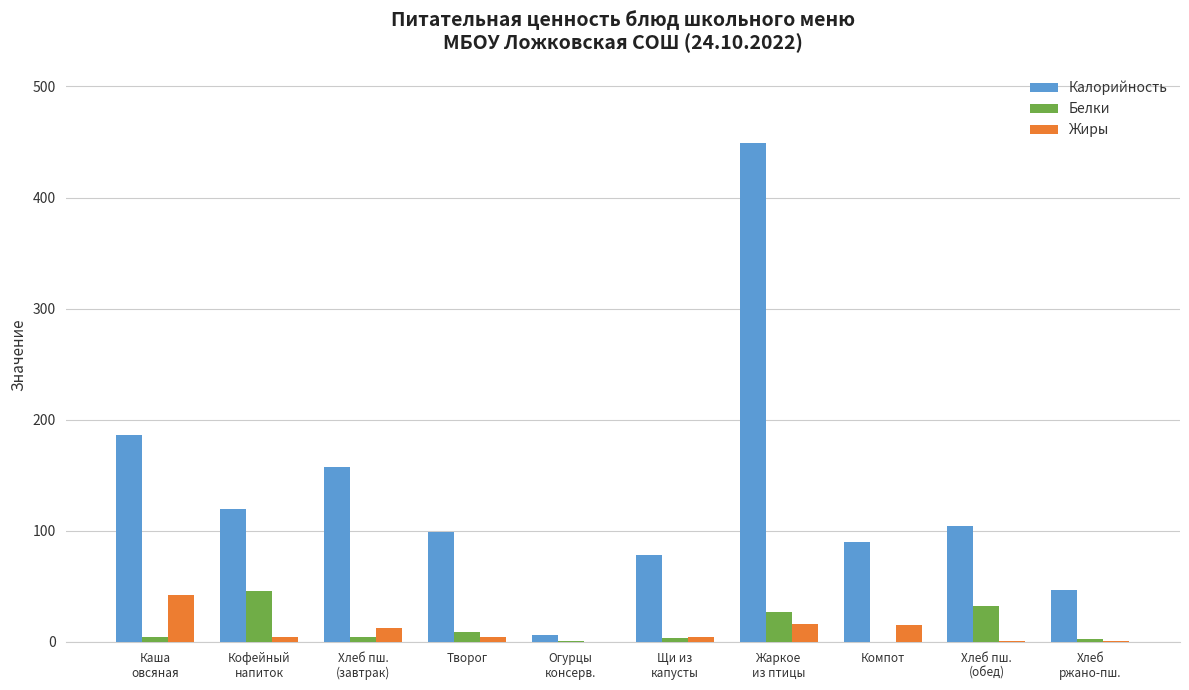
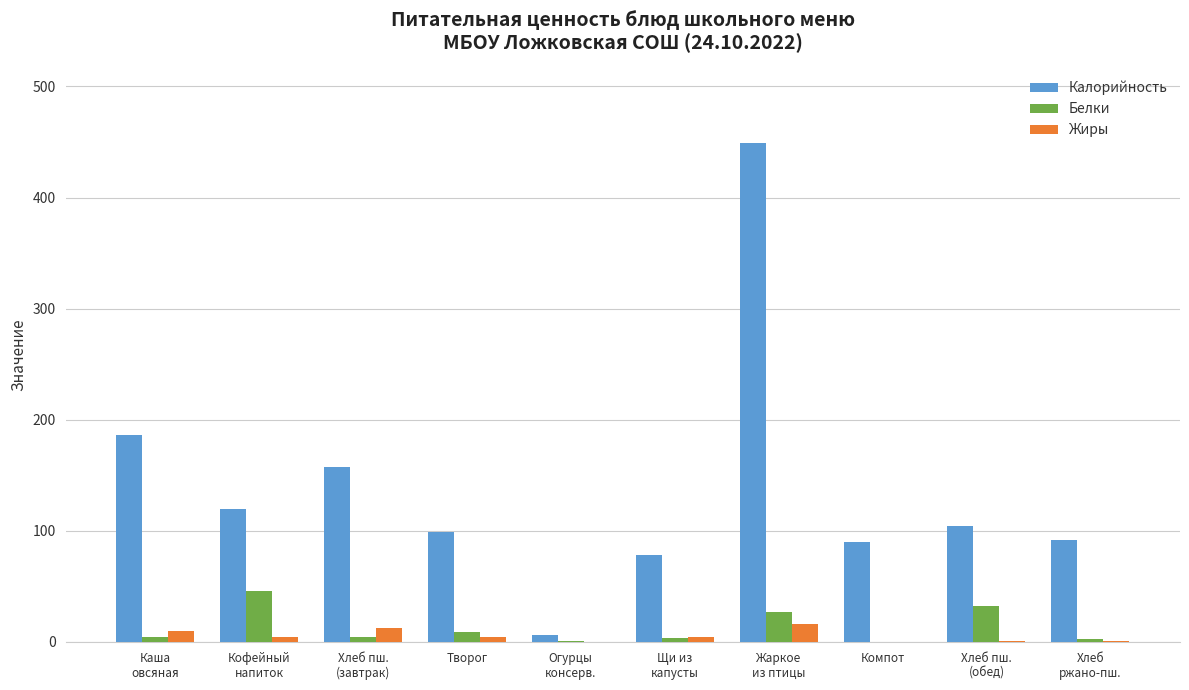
  {
    "Калорийность": {
      "Каша овсяная": 187,
      "Кофейный напиток": 120,
      "Хлеб пш. (завтрак)": 157,
      "Творог": 99,
      "Огурцы консерв.": 7,
      "Щи из капусты": 78,
      "Жаркое из птицы": 449,
      "Компот": 90,
      "Хлеб пш. (обед)": 105,
-     "Хлеб ржано-пш.": 46
+     "Хлеб ржано-пш.": 92
    },
    "Белки": {
      "Каша овсяная": 4,
      "Кофейный напиток": 46,
      "Хлеб пш. (завтрак)": 5,
      "Творог": 9,
      "Щи из капусты": 3,
      "Жаркое из птицы": 27,
      "Хлеб пш. (обед)": 32
    },
    "Жиры": {
-     "Каша овсяная": 42,
+     "Каша овсяная": 10,
      "Кофейный напиток": 4,
      "Хлеб пш. (завтрак)": 12,
      "Творог": 5,
      "Щи из капусты": 4,
      "Жаркое из птицы": 16,
-     "Компот": 15
+     "Компот": 0
    }
  }
